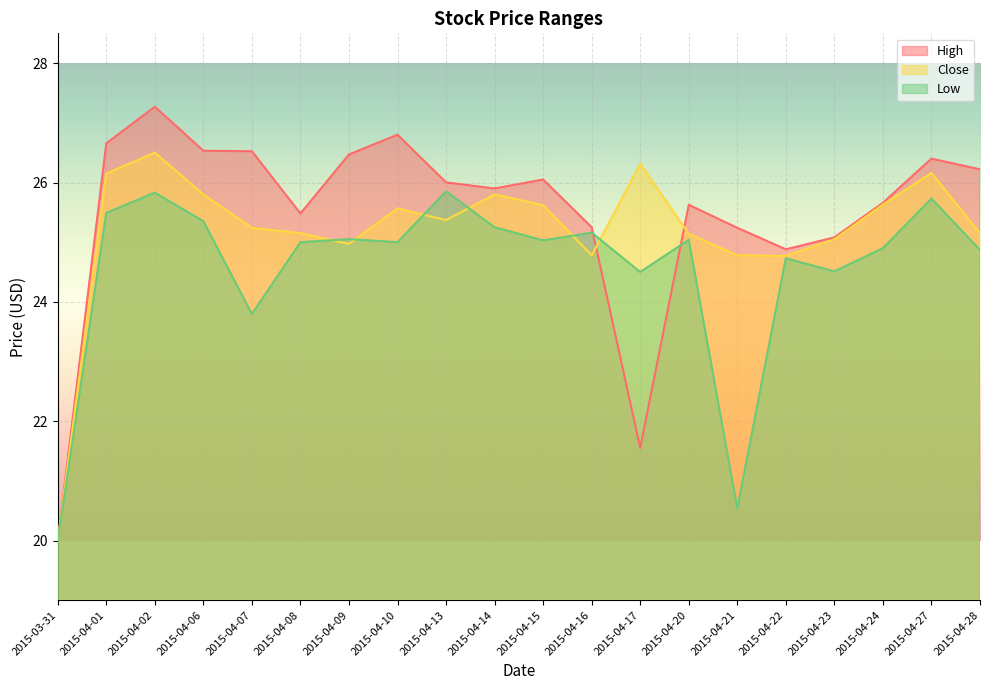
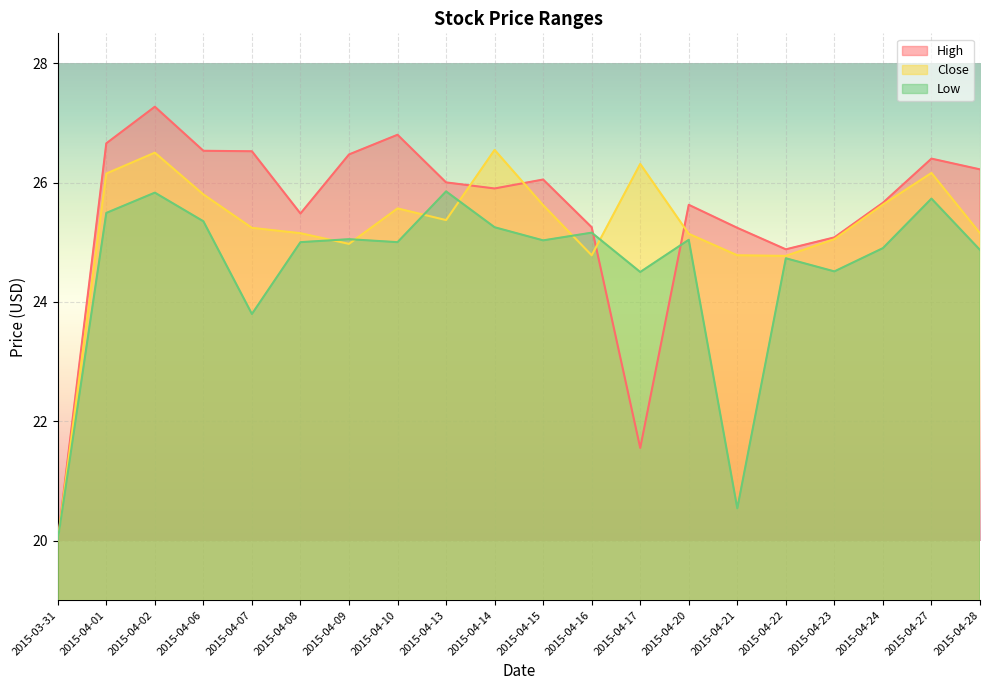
  {
    "High": {
      "2015-04-01": 26.7,
      "2015-04-02": 27.3,
      "2015-04-06": 26.5,
      "2015-04-07": 26.5,
      "2015-04-08": 25.5,
      "2015-04-09": 26.5,
      "2015-04-10": 26.8,
      "2015-04-13": 26.0,
      "2015-04-14": 25.9,
      "2015-04-15": 26.0,
      "2015-04-16": 25.3,
      "2015-04-17": 21.6,
      "2015-04-20": 25.6,
      "2015-04-21": 25.2,
      "2015-04-22": 24.9,
      "2015-04-27": 26.4,
      "2015-04-28": 26.2
    },
    "Close": {
      "2015-04-01": 26.1,
      "2015-04-02": 26.5,
      "2015-04-06": 25.8,
      "2015-04-07": 25.2,
      "2015-04-08": 25.1,
      "2015-04-09": 25.0,
      "2015-04-10": 25.6,
      "2015-04-13": 25.4,
-     "2015-04-14": 25.8,
+     "2015-04-14": 26.5,
      "2015-04-15": 25.6,
      "2015-04-16": 24.8,
      "2015-04-17": 26.3,
      "2015-04-20": 25.1,
      "2015-04-21": 24.8,
      "2015-04-27": 26.2,
      "2015-04-28": 25.1
    },
    "Low": {
      "2015-04-01": 25.5,
      "2015-04-02": 25.8,
      "2015-04-06": 25.4,
      "2015-04-07": 23.8,
      "2015-04-08": 25.0,
      "2015-04-09": 25.0,
      "2015-04-10": 25.0,
      "2015-04-13": 25.9,
      "2015-04-14": 25.3,
      "2015-04-15": 25.0,
      "2015-04-16": 25.2,
      "2015-04-17": 24.5,
      "2015-04-20": 25.0,
      "2015-04-21": 20.5,
      "2015-04-23": 24.5,
      "2015-04-24": 24.9,
      "2015-04-27": 25.7,
      "2015-04-28": 24.9
    }
  }
